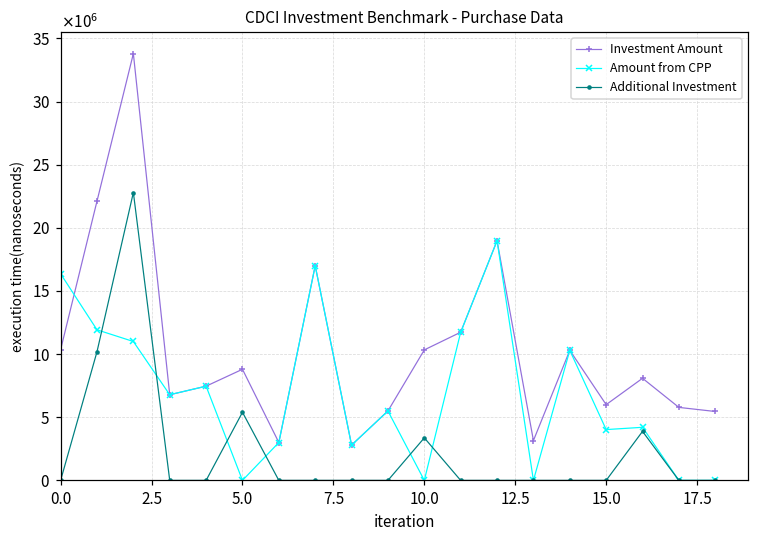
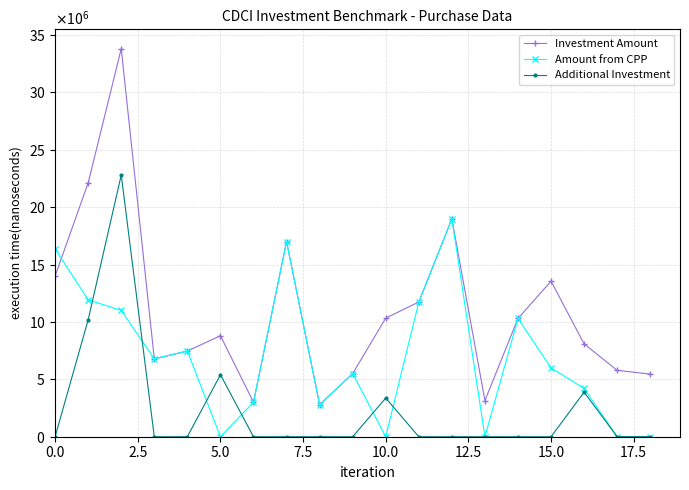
  {
    "Investment Amount": {
-     "0.0": 10400000,
+     "0.0": 14000000,
      "5.0": 8800000,
      "10.0": 10300000,
-     "15.0": 6000000
+     "15.0": 13500000
    },
    "Amount from CPP": {
      "0.0": 16400000,
      "5.0": 0,
      "10.0": 0,
-     "15.0": 4000000
+     "15.0": 6000000
    },
    "Additional Investment": {
      "0.0": 0,
      "5.0": 5400000,
      "10.0": 3400000,
      "15.0": 0
    }
  }
